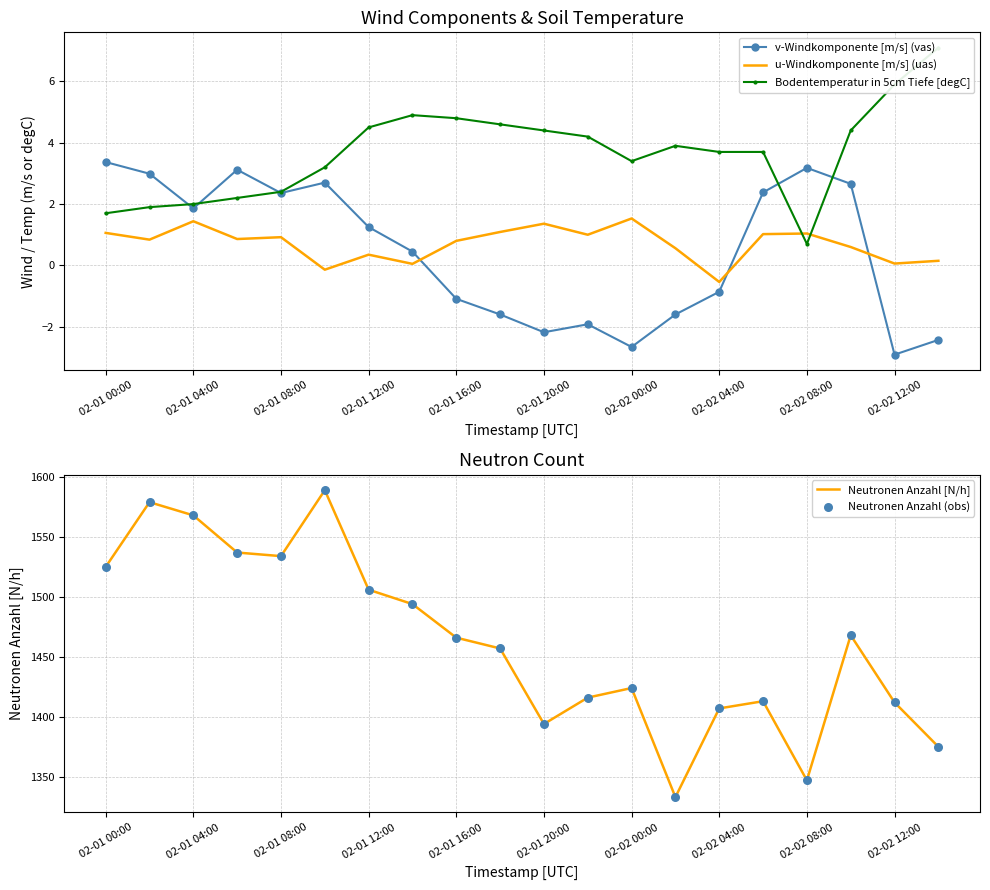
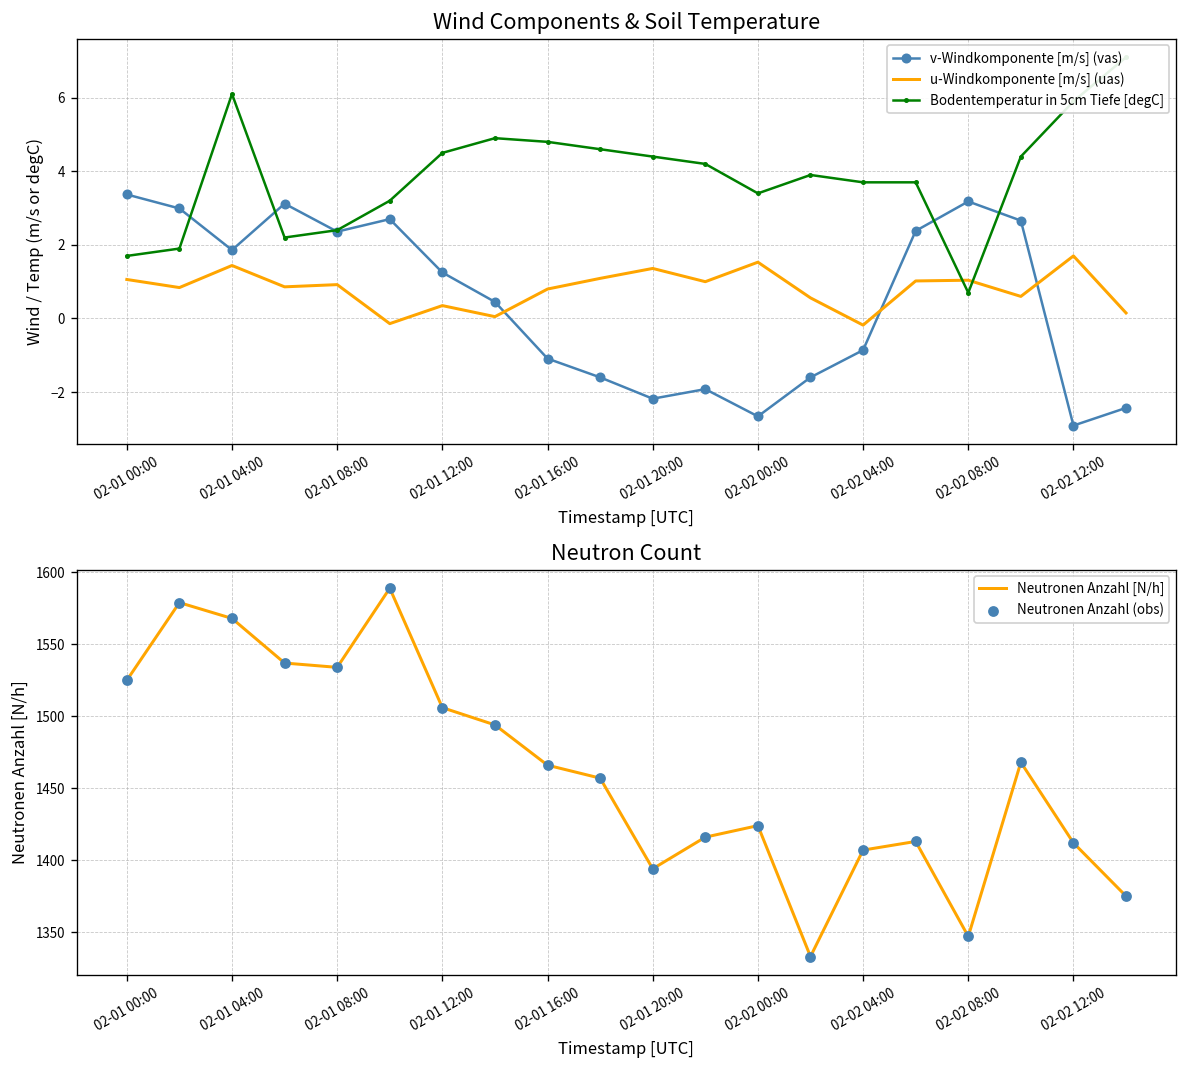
  {
    "Wind Components & Soil Temperature": {
      "v-Windkomponente [m/s] (vas)": {
        "02-01 00:00": 3.4,
        "02-01 04:00": 1.9,
        "02-01 12:00": 1.3,
        "02-01 16:00": -1.1,
        "02-01 20:00": -2.2,
        "02-02 00:00": -2.7,
        "02-02 04:00": -0.9,
        "02-02 08:00": 3.2,
        "02-02 12:00": -2.9
      },
      "u-Windkomponente [m/s] (uas)": {
        "02-01 00:00": 1.1,
        "02-01 04:00": 1.4,
        "02-01 08:00": 0.9,
        "02-01 12:00": 0.4,
        "02-01 16:00": 0.8,
        "02-01 20:00": 1.4,
        "02-02 00:00": 1.5,
-       "02-02 04:00": -0.5,
+       "02-02 04:00": -0.2,
        "02-02 08:00": 1.0,
-       "02-02 12:00": 0.1
+       "02-02 12:00": 1.7
      },
      "Bodentemperatur in 5cm Tiefe [degC]": {
        "02-01 00:00": 1.7,
-       "02-01 04:00": 2.0,
+       "02-01 04:00": 6.1,
        "02-01 12:00": 4.5,
        "02-01 16:00": 4.8,
        "02-01 20:00": 4.4,
        "02-02 00:00": 3.4,
        "02-02 04:00": 3.7,
        "02-02 08:00": 0.7
      }
    },
    "Neutron Count": {
      "02-01 00:00": 1525,
      "02-01 04:00": 1568,
      "02-01 08:00": 1534,
      "02-01 12:00": 1506,
      "02-01 16:00": 1466,
      "02-01 20:00": 1394,
      "02-02 00:00": 1424,
      "02-02 04:00": 1407,
      "02-02 08:00": 1347,
      "02-02 12:00": 1412
    }
  }
